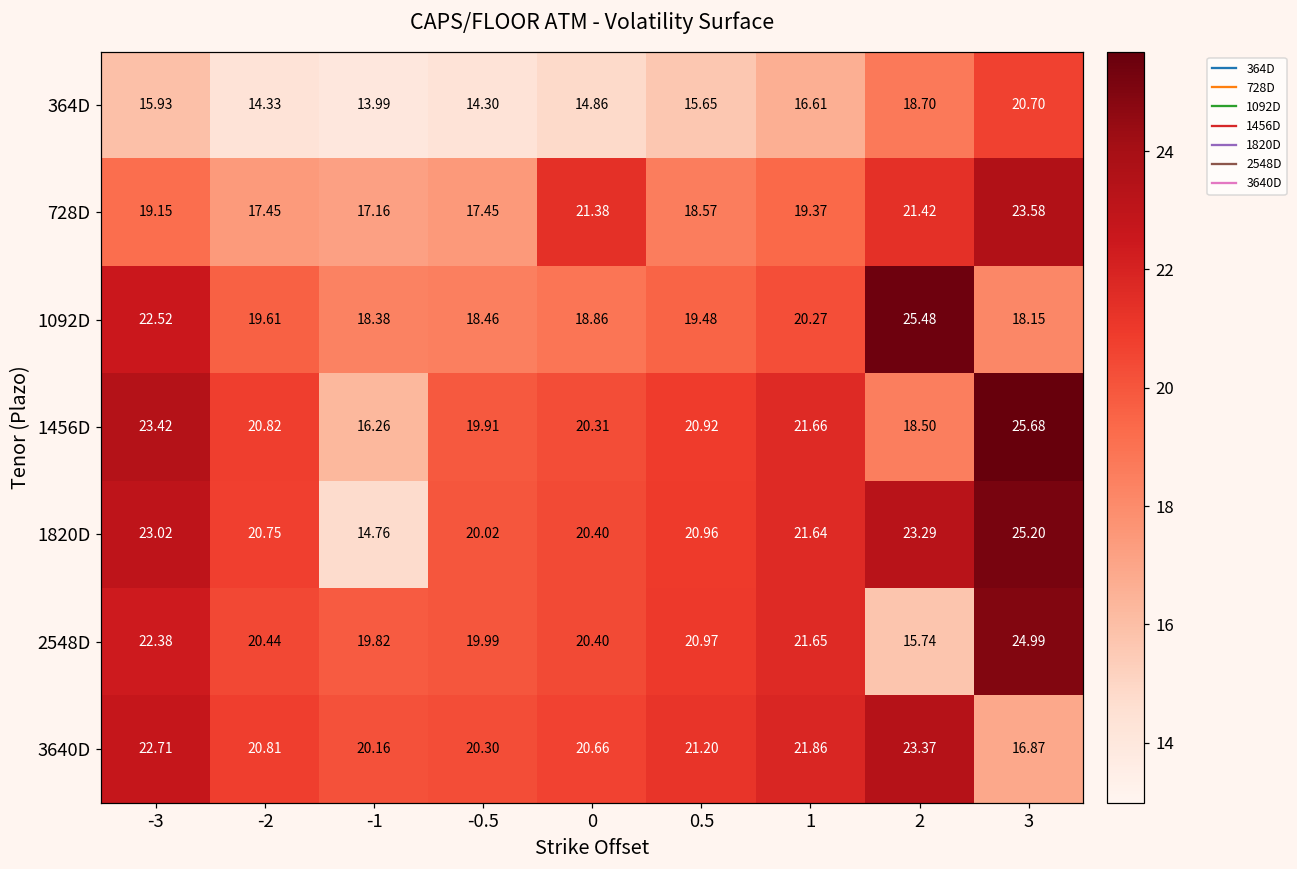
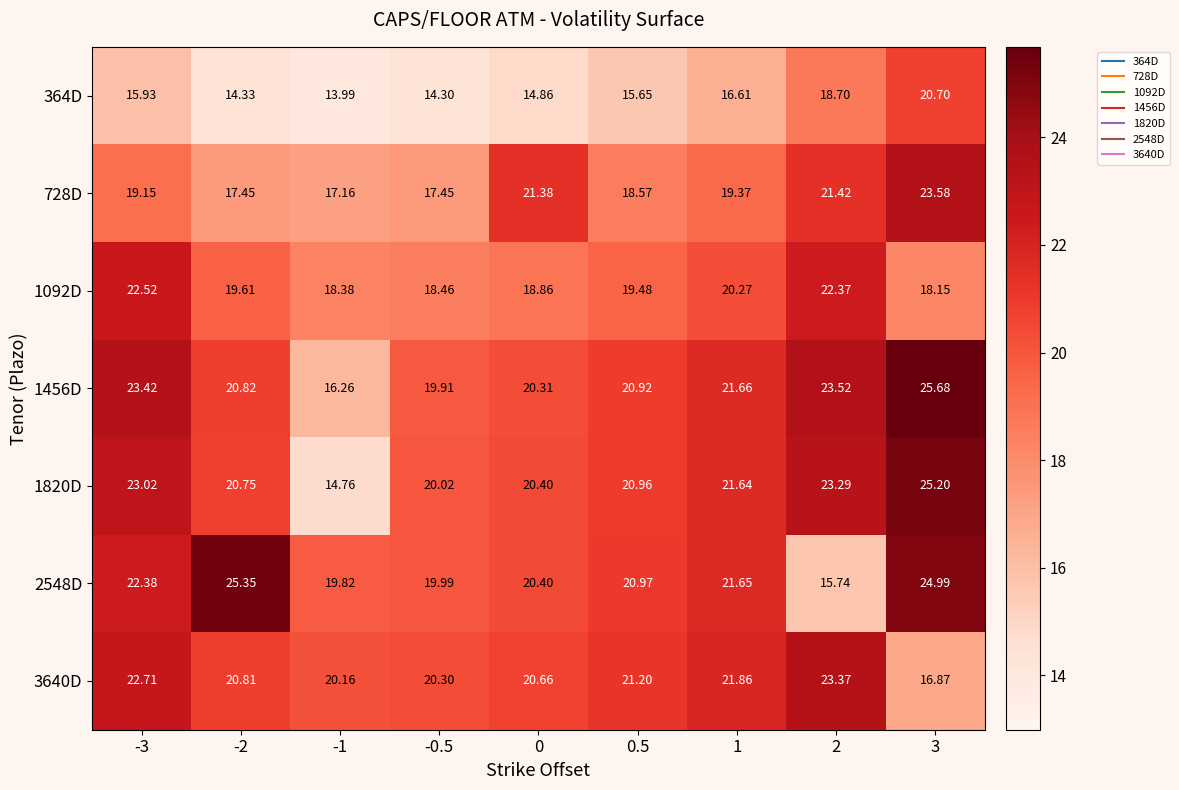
  {
    "364D": {
      "-3": 15.93,
      "-2": 14.33,
      "-1": 13.99,
      "-0.5": 14.30,
      "0": 14.86,
      "0.5": 15.65,
      "1": 16.61,
      "2": 18.70,
      "3": 20.70
    },
    "728D": {
      "-3": 19.15,
      "-2": 17.45,
      "-1": 17.16,
      "-0.5": 17.45,
      "0": 21.38,
      "0.5": 18.57,
      "1": 19.37,
      "2": 21.42,
      "3": 23.58
    },
    "1092D": {
      "-3": 22.52,
      "-2": 19.61,
      "-1": 18.38,
      "-0.5": 18.46,
      "0": 18.86,
      "0.5": 19.48,
      "1": 20.27,
-     "2": 25.48,
+     "2": 22.37,
      "3": 18.15
    },
    "1456D": {
      "-3": 23.42,
      "-2": 20.82,
      "-1": 16.26,
      "-0.5": 19.91,
      "0": 20.31,
      "0.5": 20.92,
      "1": 21.66,
-     "2": 18.50,
+     "2": 23.52,
      "3": 25.68
    },
    "1820D": {
      "-3": 23.02,
      "-2": 20.75,
      "-1": 14.76,
      "-0.5": 20.02,
      "0": 20.40,
      "0.5": 20.96,
      "1": 21.64,
      "2": 23.29,
      "3": 25.20
    },
    "2548D": {
      "-3": 22.38,
-     "-2": 20.44,
+     "-2": 25.35,
      "-1": 19.82,
      "-0.5": 19.99,
      "0": 20.40,
      "0.5": 20.97,
      "1": 21.65,
      "2": 15.74,
      "3": 24.99
    },
    "3640D": {
      "-3": 22.71,
      "-2": 20.81,
      "-1": 20.16,
      "-0.5": 20.30,
      "0": 20.66,
      "0.5": 21.20,
      "1": 21.86,
      "2": 23.37,
      "3": 16.87
    }
  }
